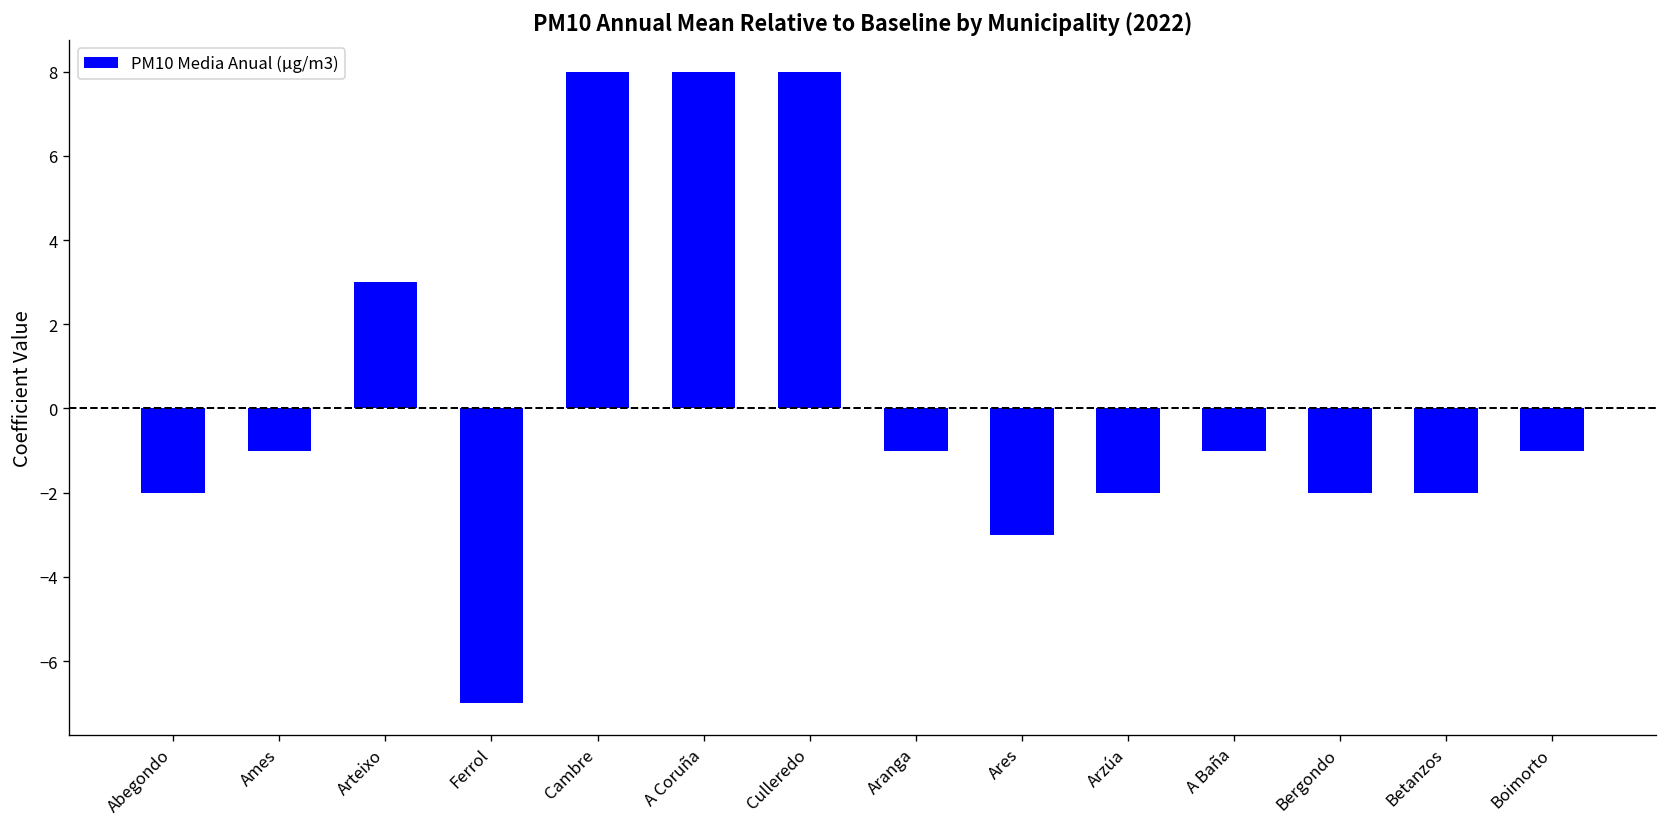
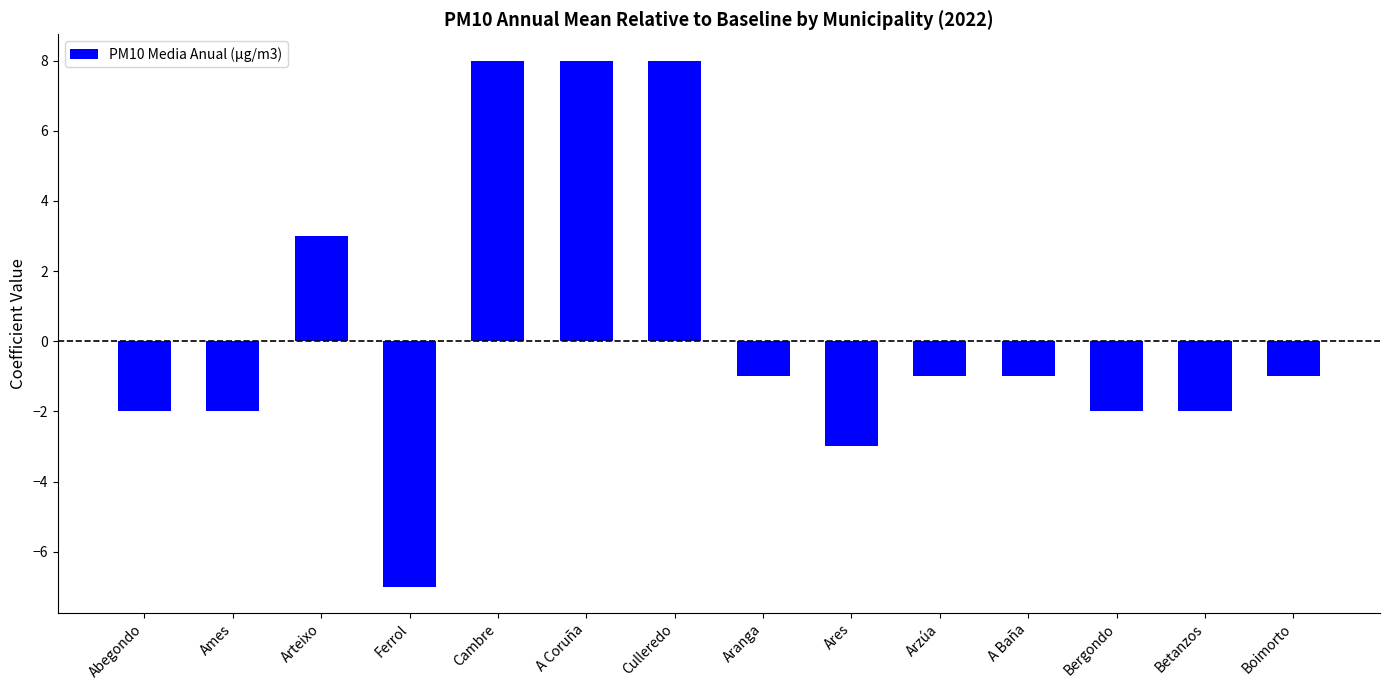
  {
    "Abegondo": -2.0,
-   "Ames": -1.0,
+   "Ames": -2.0,
    "Arteixo": 3.0,
    "Ferrol": -7.0,
    "Cambre": 8.0,
    "A Coruña": 8.0,
    "Culleredo": 8.0,
    "Aranga": -1.0,
    "Ares": -3.0,
-   "Arzúa": -2.0,
+   "Arzúa": -1.0,
    "A Baña": -1.0,
    "Bergondo": -2.0,
    "Betanzos": -2.0,
    "Boimorto": -1.0
  }
